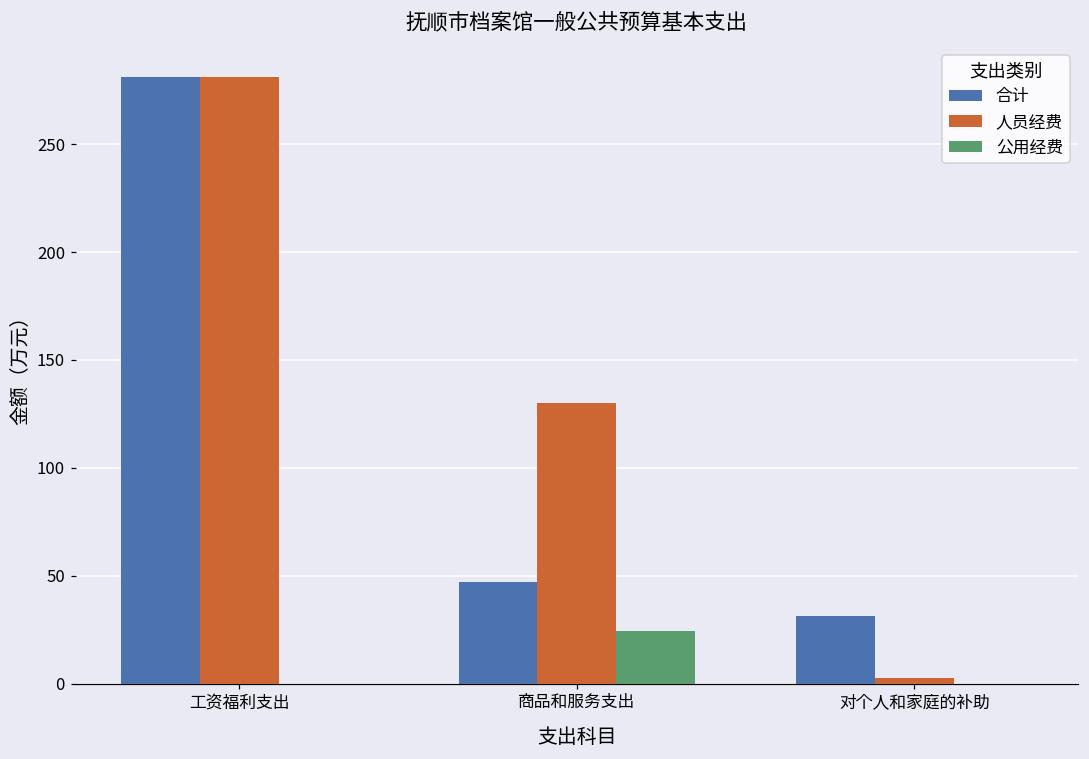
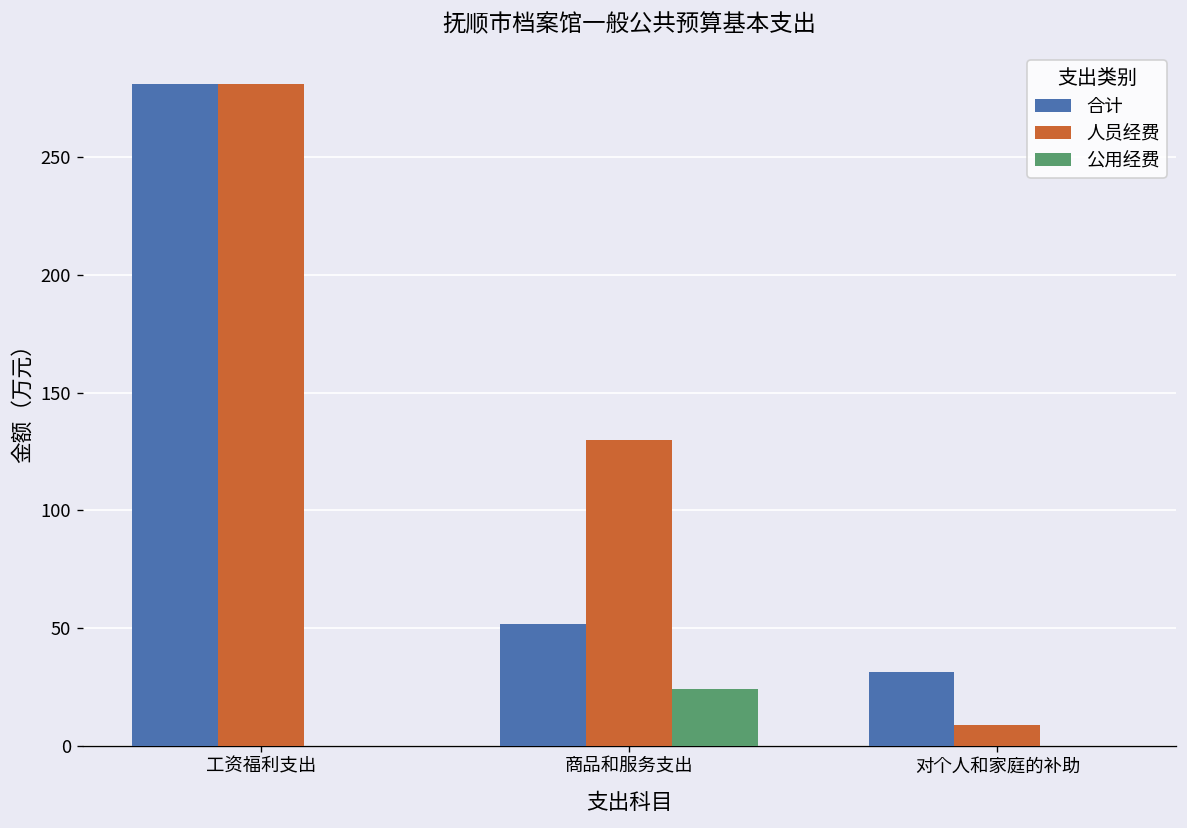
  {
    "合计": {
      "工资福利支出": 281,
-     "商品和服务支出": 47,
+     "商品和服务支出": 52,
      "对个人和家庭的补助": 31
    },
    "人员经费": {
      "工资福利支出": 281,
      "商品和服务支出": 130,
-     "对个人和家庭的补助": 3
+     "对个人和家庭的补助": 9
    },
    "公用经费": {
      "工资福利支出": 0,
      "商品和服务支出": 24,
      "对个人和家庭的补助": 0
    }
  }
